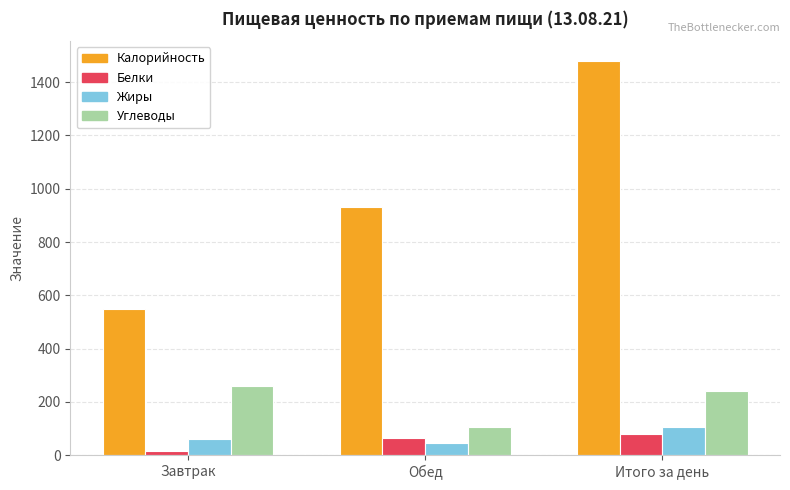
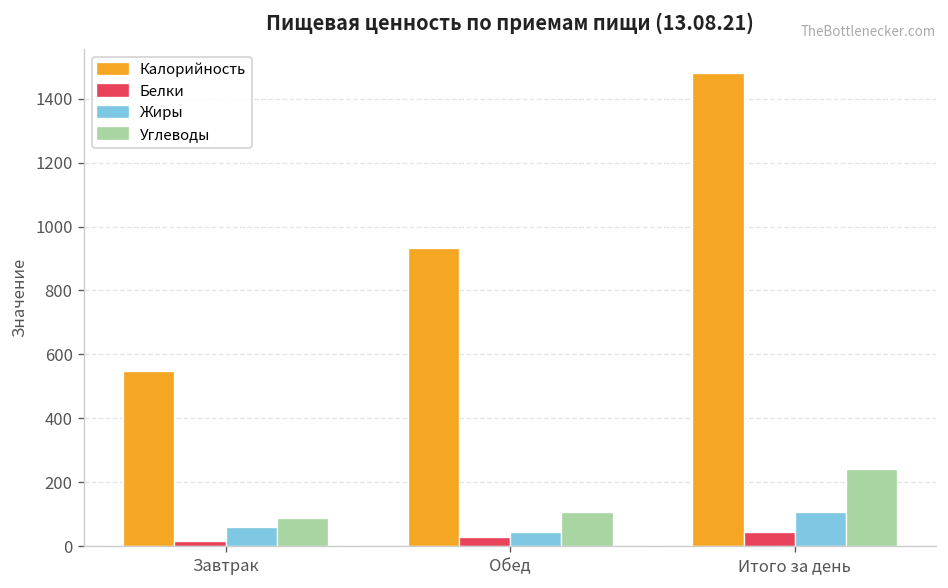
  {
    "Калорийность": {
      "Завтрак": 550,
      "Обед": 930,
      "Итого за день": 1480
    },
    "Белки": {
      "Завтрак": 20,
-     "Обед": 60,
-     "Итого за день": 80
+     "Обед": 30,
+     "Итого за день": 40
    },
    "Жиры": {
      "Завтрак": 60,
      "Обед": 50,
      "Итого за день": 110
    },
    "Углеводы": {
-     "Завтрак": 260,
+     "Завтрак": 90,
      "Обед": 110,
      "Итого за день": 240
    }
  }
